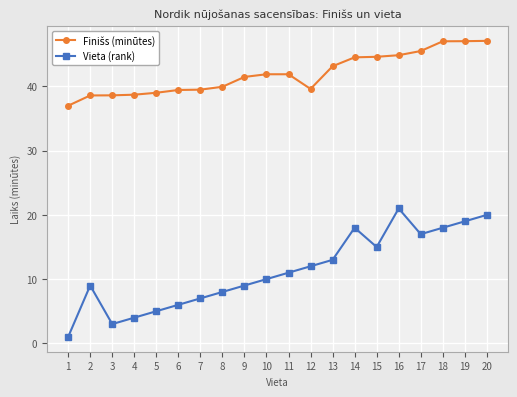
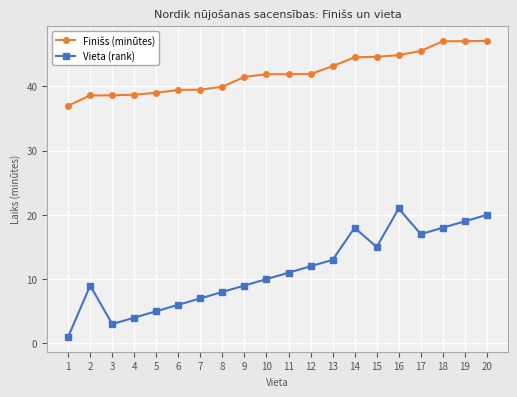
  {
    "Finišs (minūtes)": {
      "1": 37,
      "2": 39,
      "3": 39,
      "4": 39,
      "5": 39,
      "6": 39,
      "7": 40,
      "8": 40,
      "9": 41,
      "10": 42,
      "11": 42,
-     "12": 40,
+     "12": 42,
      "13": 43,
      "14": 45,
      "15": 45,
      "16": 45,
      "17": 46,
      "18": 47,
      "19": 47,
      "20": 47
    },
    "Vieta (rank)": {
      "1": 1,
      "2": 9,
      "3": 3,
      "4": 4,
      "5": 5,
      "6": 6,
      "7": 7,
      "8": 8,
      "9": 9,
      "10": 10,
      "11": 11,
      "12": 12,
      "13": 13,
      "14": 18,
      "15": 15,
      "16": 21,
      "17": 17,
      "18": 18,
      "19": 19,
      "20": 20
    }
  }
